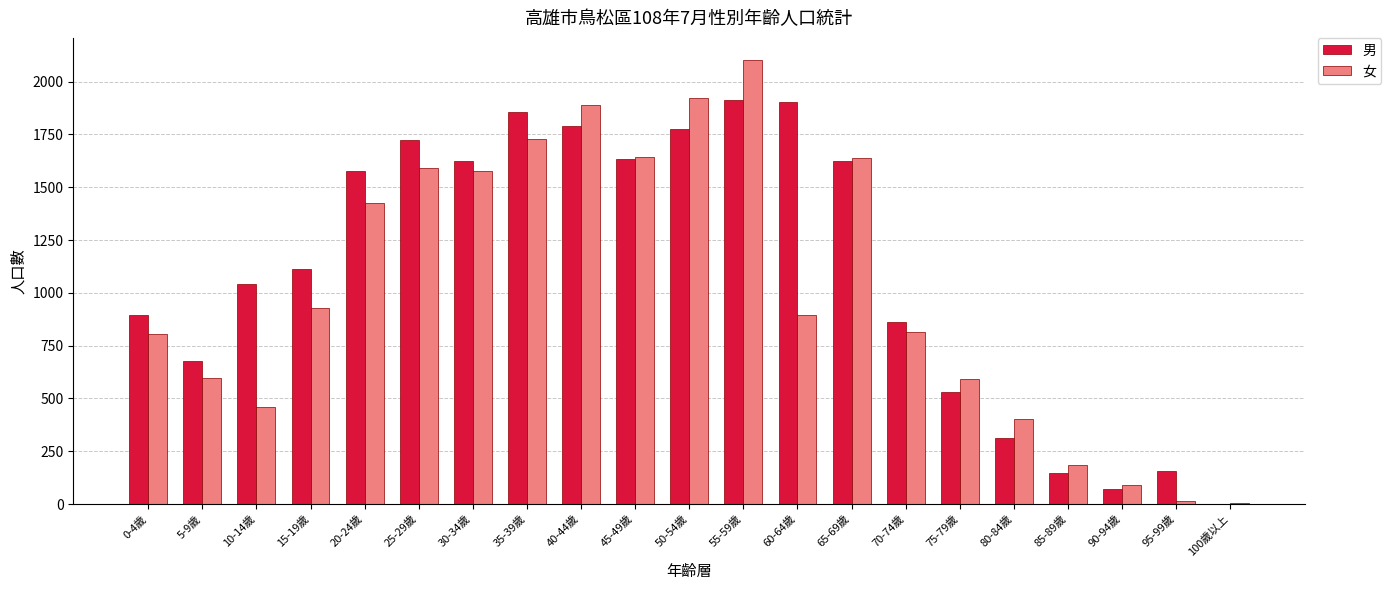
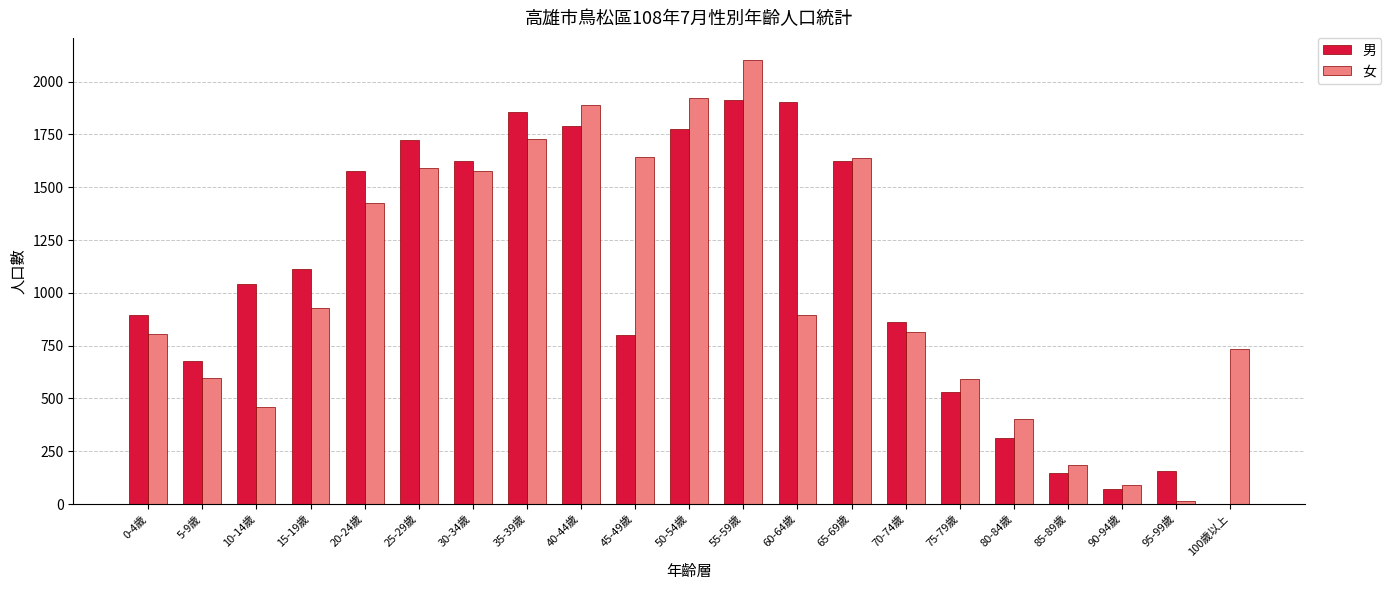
  {
    "男": {
      "0-4歲": 890,
      "5-9歲": 680,
      "10-14歲": 1040,
      "15-19歲": 1110,
      "20-24歲": 1580,
      "25-29歲": 1720,
      "30-34歲": 1630,
      "35-39歲": 1860,
      "40-44歲": 1790,
-     "45-49歲": 1640,
+     "45-49歲": 800,
      "50-54歲": 1780,
      "55-59歲": 1910,
      "60-64歲": 1900,
      "65-69歲": 1620,
      "70-74歲": 860,
      "75-79歲": 530,
      "80-84歲": 310,
      "85-89歲": 150,
      "90-94歲": 70,
      "95-99歲": 160,
      "100歲以上": 0
    },
    "女": {
      "0-4歲": 800,
      "5-9歲": 600,
      "10-14歲": 460,
      "15-19歲": 930,
      "20-24歲": 1430,
      "25-29歲": 1590,
      "30-34歲": 1580,
      "35-39歲": 1730,
      "40-44歲": 1890,
      "45-49歲": 1640,
      "50-54歲": 1920,
      "55-59歲": 2100,
      "60-64歲": 900,
      "65-69歲": 1640,
      "70-74歲": 820,
      "75-79歲": 590,
      "80-84歲": 400,
      "85-89歲": 180,
      "90-94歲": 90,
      "95-99歲": 20,
-     "100歲以上": 0
+     "100歲以上": 730
    }
  }
